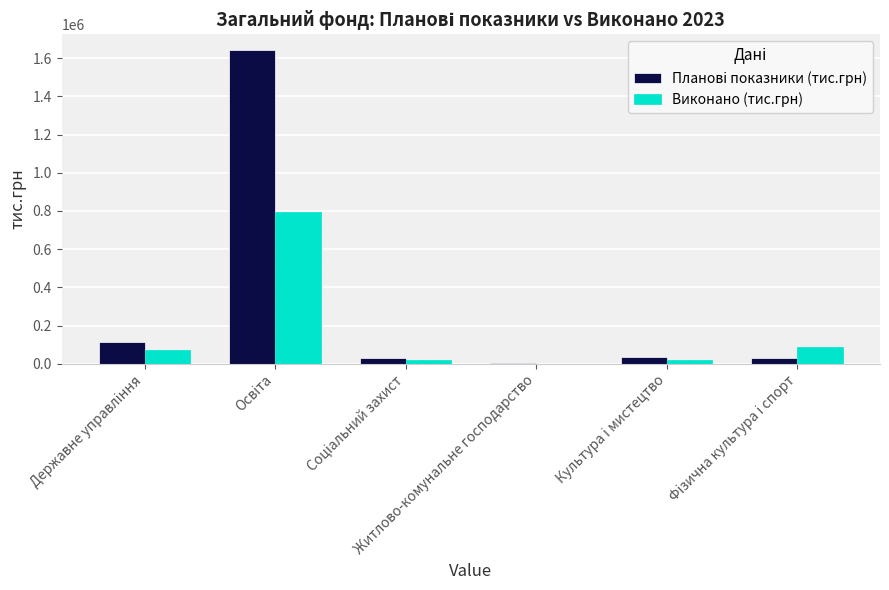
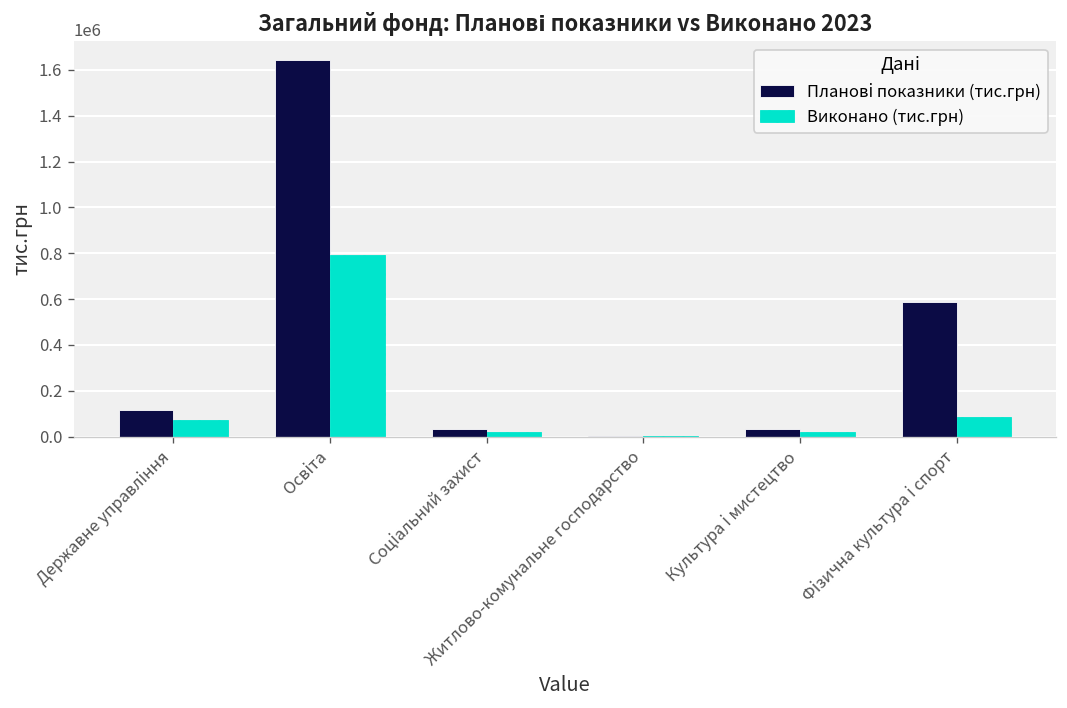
  {
    "Планові показники (тис.грн)": {
      "Державне управління": 110000,
      "Освіта": 1640000,
      "Соціальний захист": 30000,
      "Культура і мистецтво": 30000,
-     "Фізична культура і спорт": 30000
+     "Фізична культура і спорт": 590000
    },
    "Виконано (тис.грн)": {
      "Державне управління": 70000,
      "Освіта": 790000,
      "Соціальний захист": 20000,
      "Культура і мистецтво": 20000,
      "Фізична культура і спорт": 90000
    }
  }
